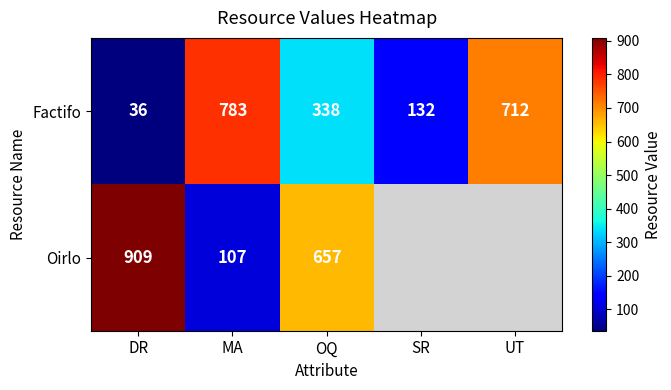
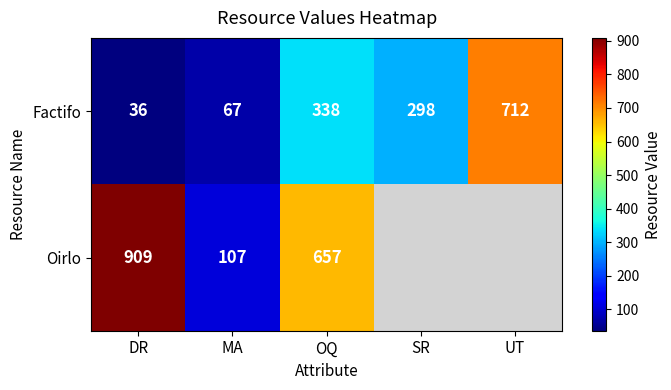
  {
    "Factifo": {
      "DR": 36,
-     "MA": 783,
+     "MA": 67,
      "OQ": 338,
-     "SR": 132,
+     "SR": 298,
      "UT": 712
    },
    "Oirlo": {
      "DR": 909,
      "MA": 107,
      "OQ": 657
    }
  }
